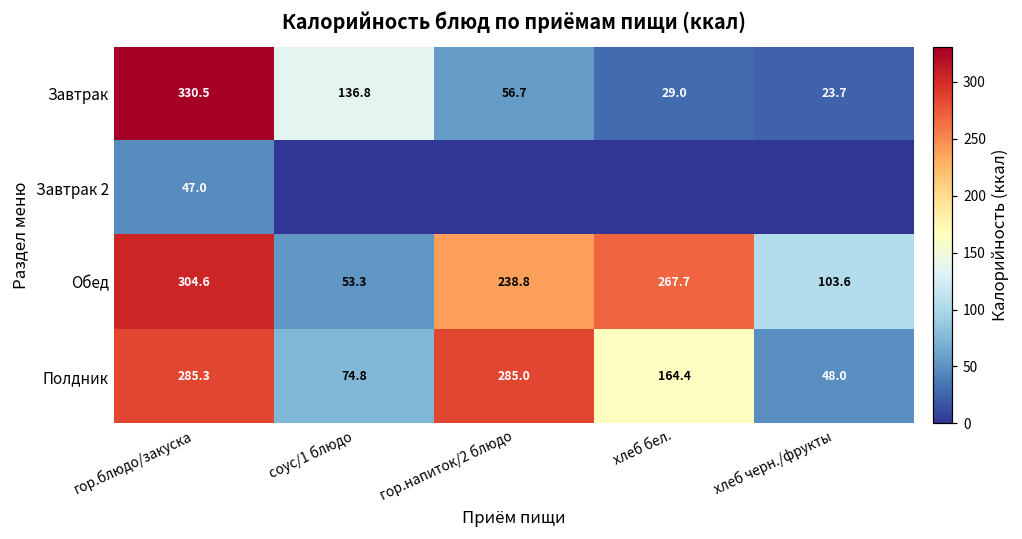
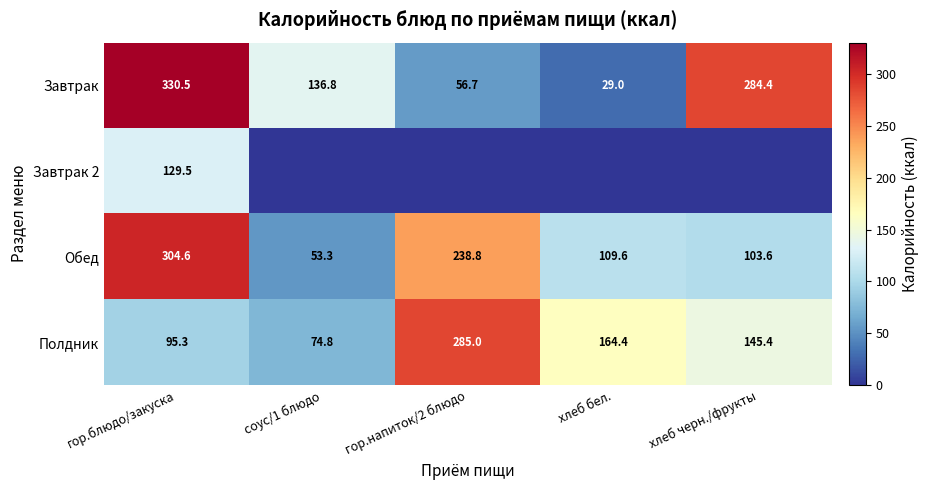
  {
    "Завтрак": {
      "гор.блюдо/закуска": 330.5,
      "соус/1 блюдо": 136.8,
      "гор.напиток/2 блюдо": 56.7,
      "хлеб бел.": 29.0,
-     "хлеб черн./фрукты": 23.7
+     "хлеб черн./фрукты": 284.4
    },
    "Завтрак 2": {
-     "гор.блюдо/закуска": 47.0
+     "гор.блюдо/закуска": 129.5
    },
    "Обед": {
      "гор.блюдо/закуска": 304.6,
      "соус/1 блюдо": 53.3,
      "гор.напиток/2 блюдо": 238.8,
-     "хлеб бел.": 267.7,
+     "хлеб бел.": 109.6,
      "хлеб черн./фрукты": 103.6
    },
    "Полдник": {
-     "гор.блюдо/закуска": 285.3,
+     "гор.блюдо/закуска": 95.3,
      "соус/1 блюдо": 74.8,
      "гор.напиток/2 блюдо": 285.0,
      "хлеб бел.": 164.4,
-     "хлеб черн./фрукты": 48.0
+     "хлеб черн./фрукты": 145.4
    }
  }
